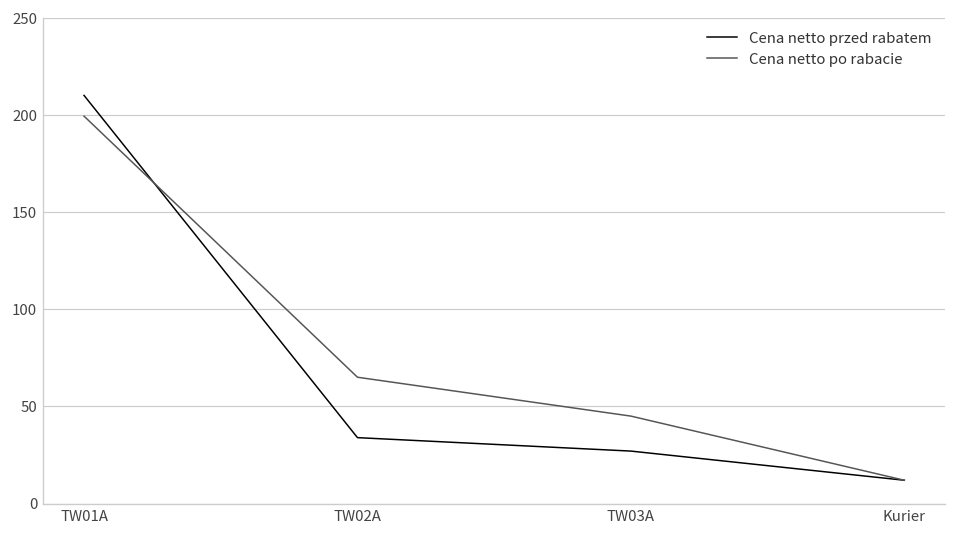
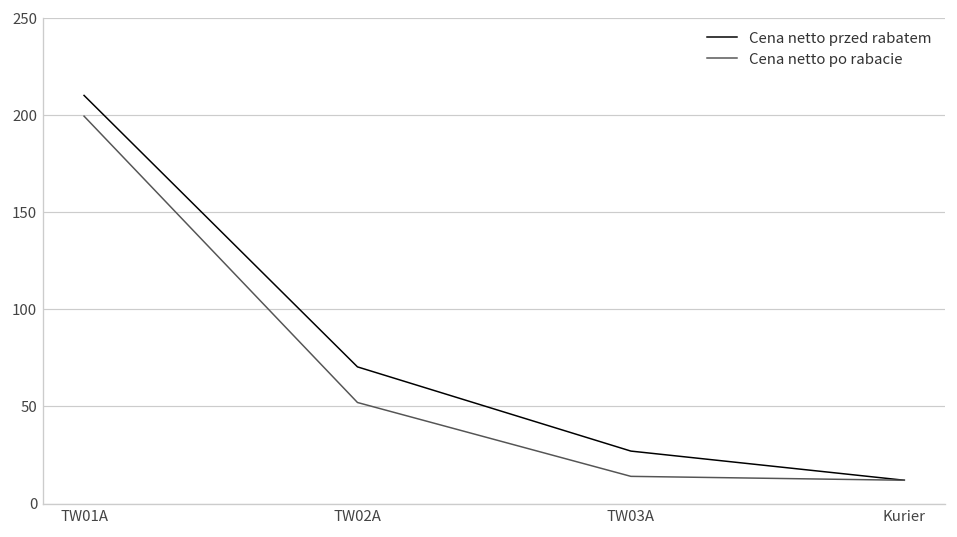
  {
    "Cena netto przed rabatem": {
      "TW01A": 210,
-     "TW02A": 34,
+     "TW02A": 70,
      "TW03A": 27
    },
    "Cena netto po rabacie": {
      "TW01A": 199,
-     "TW02A": 65,
-     "TW03A": 45
+     "TW02A": 52,
+     "TW03A": 14
    }
  }
